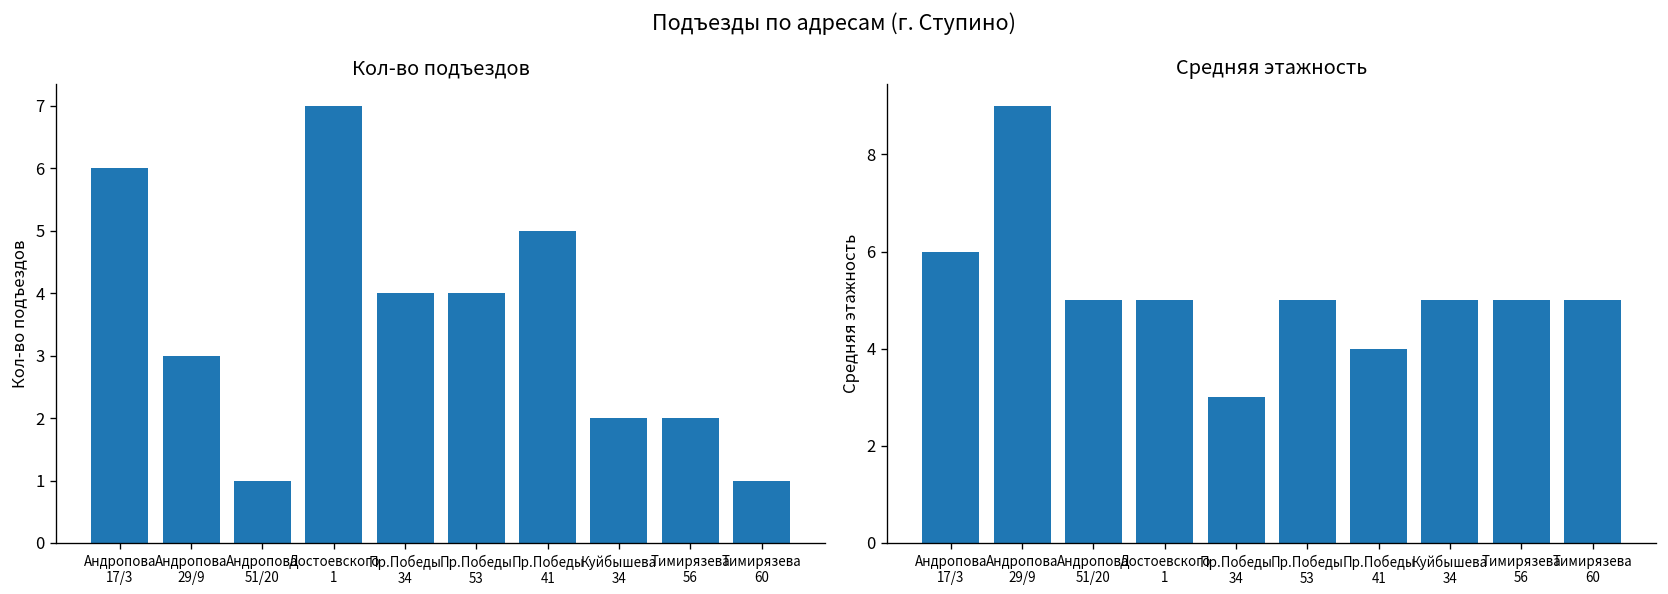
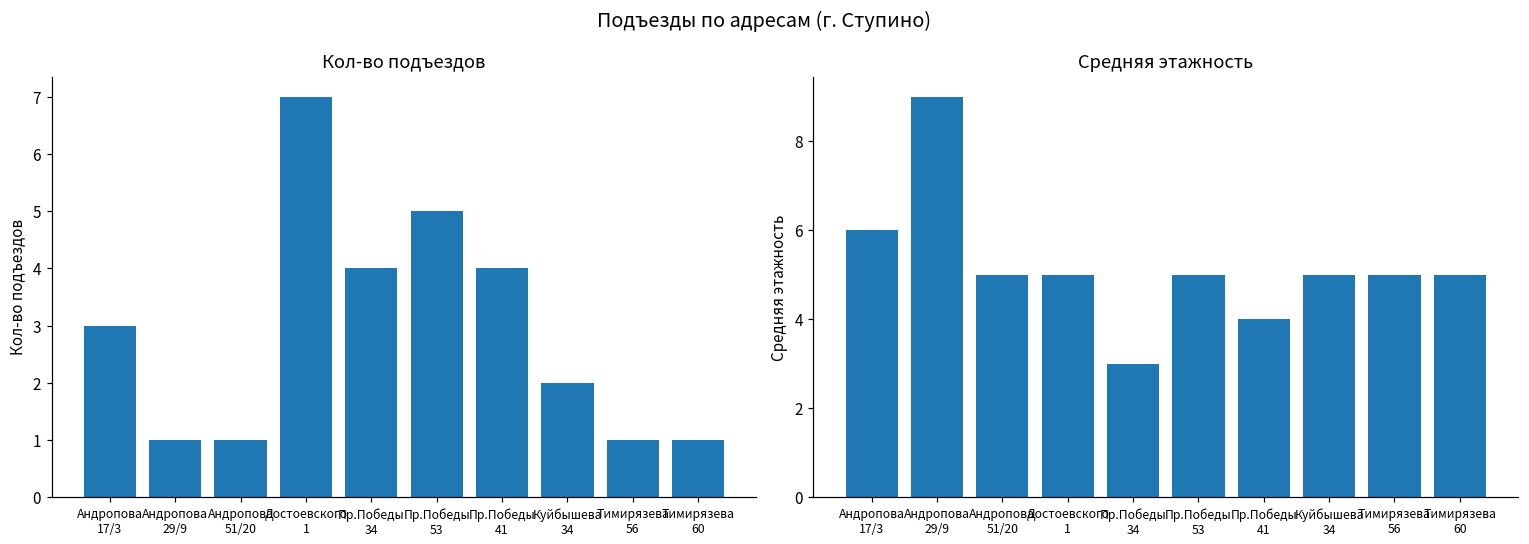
  {
    "Кол-во подъездов": {
-     "Андропова 17/3": 6,
-     "Андропова 29/9": 3,
+     "Андропова 17/3": 3,
+     "Андропова 29/9": 1,
      "Андропова 51/20": 1,
      "Достоевского 1": 7,
      "Пр.Победы 34": 4,
-     "Пр.Победы 53": 4,
-     "Пр.Победы 41": 5,
+     "Пр.Победы 53": 5,
+     "Пр.Победы 41": 4,
      "Куйбышева 34": 2,
-     "Тимирязева 56": 2,
+     "Тимирязева 56": 1,
      "Тимирязева 60": 1
    },
    "Средняя этажность": {
      "Андропова 17/3": 6.0,
      "Андропова 29/9": 9.0,
      "Андропова 51/20": 5.0,
      "Достоевского 1": 5.0,
      "Пр.Победы 34": 3.0,
      "Пр.Победы 53": 5.0,
      "Пр.Победы 41": 4.0,
      "Куйбышева 34": 5.0,
      "Тимирязева 56": 5.0,
      "Тимирязева 60": 5.0
    }
  }
